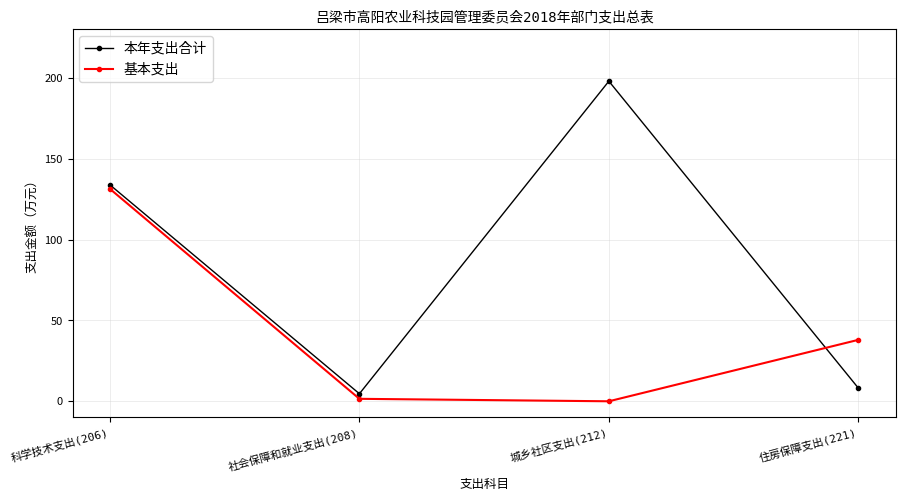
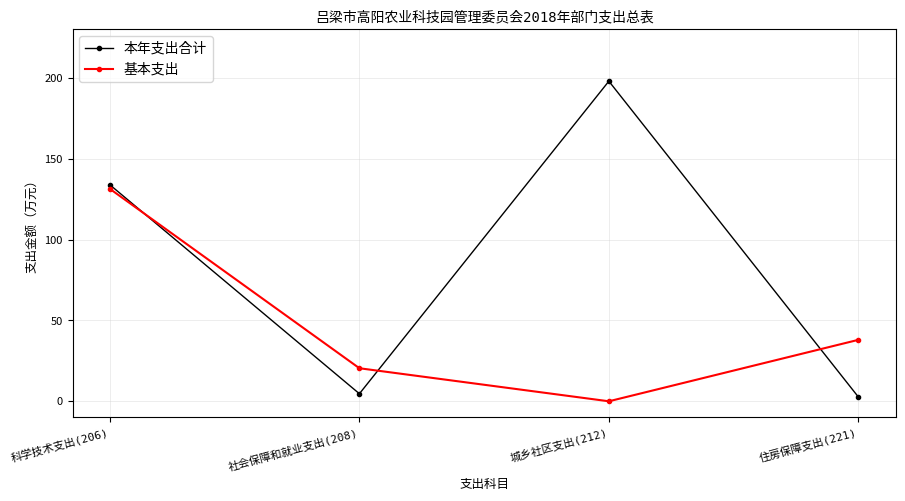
  {
    "本年支出合计": {
      "科学技术支出(206)": 134,
      "社会保障和就业支出(208)": 5,
      "城乡社区支出(212)": 198,
-     "住房保障支出(221)": 8
+     "住房保障支出(221)": 3
    },
    "基本支出": {
      "科学技术支出(206)": 131,
-     "社会保障和就业支出(208)": 2,
+     "社会保障和就业支出(208)": 20,
      "城乡社区支出(212)": 0,
      "住房保障支出(221)": 38
    }
  }
